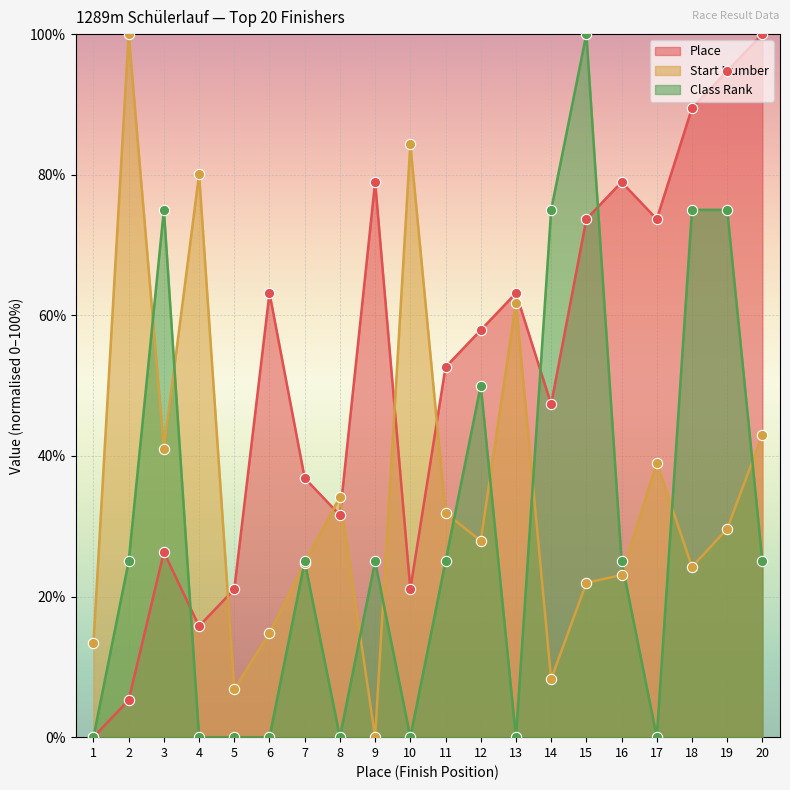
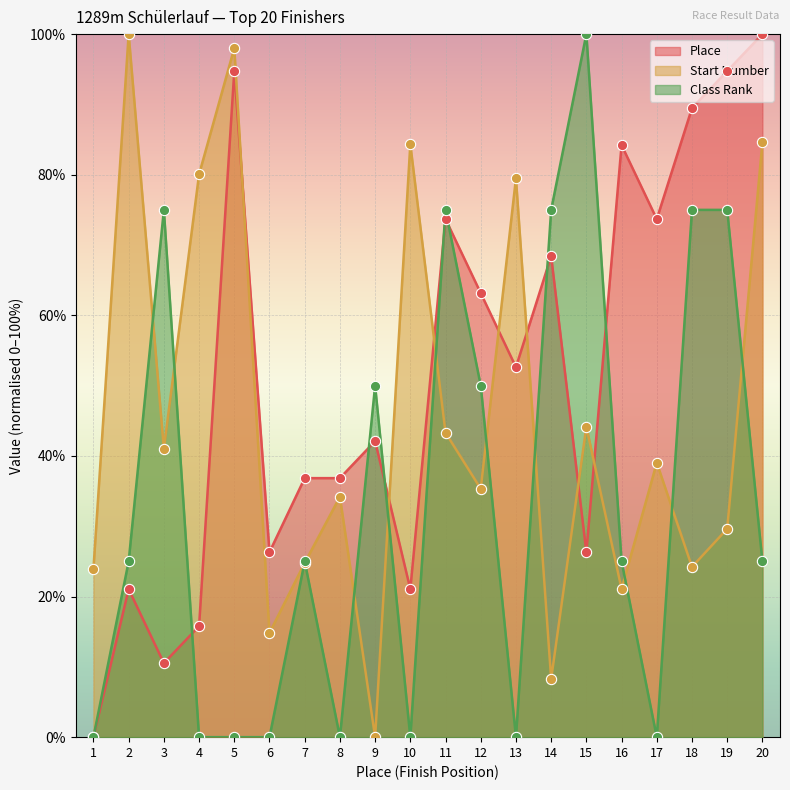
  {
    "Place": {
-     "2": "5%",
-     "3": "26%",
+     "2": "21%",
+     "3": "11%",
      "4": "16%",
-     "5": "21%",
-     "6": "63%",
+     "5": "95%",
+     "6": "26%",
      "7": "37%",
-     "8": "32%",
-     "9": "79%",
+     "8": "37%",
+     "9": "42%",
      "10": "21%",
-     "11": "53%",
-     "12": "58%",
-     "13": "63%",
-     "14": "47%",
-     "15": "74%",
-     "16": "79%",
+     "11": "74%",
+     "12": "63%",
+     "13": "53%",
+     "14": "68%",
+     "15": "26%",
+     "16": "84%",
      "17": "74%",
      "18": "89%",
      "20": "100%"
    },
    "Start Number": {
-     "1": "13%",
+     "1": "24%",
      "2": "100%",
      "3": "41%",
      "4": "80%",
-     "5": "7%",
+     "5": "98%",
      "6": "15%",
      "8": "34%",
      "9": "0%",
      "10": "84%",
-     "11": "32%",
-     "12": "28%",
-     "13": "62%",
+     "11": "43%",
+     "12": "35%",
+     "13": "79%",
      "14": "8%",
-     "15": "22%",
-     "16": "23%",
+     "15": "44%",
+     "16": "21%",
      "17": "39%",
      "18": "24%",
      "19": "30%",
-     "20": "43%"
+     "20": "85%"
    },
    "Class Rank": {
      "2": "25%",
      "3": "75%",
      "4": "0%",
      "5": "0%",
      "6": "0%",
      "8": "0%",
-     "9": "25%",
+     "9": "50%",
      "10": "0%",
-     "11": "25%",
+     "11": "75%",
      "12": "50%",
      "13": "0%",
      "14": "75%",
      "15": "100%",
      "16": "25%",
      "17": "0%",
      "18": "75%",
      "19": "75%",
      "20": "25%"
    }
  }
